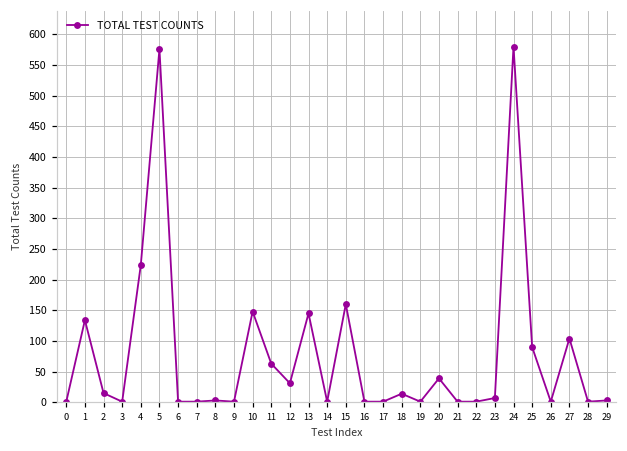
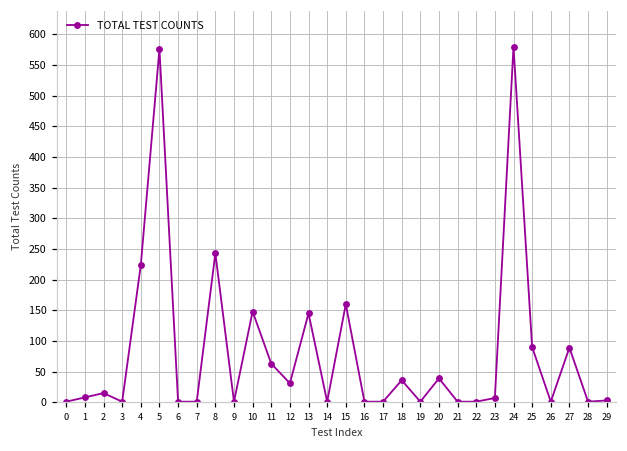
  {
    "0": 0,
-   "1": 130,
+   "1": 10,
    "2": 20,
    "3": 0,
    "4": 220,
    "5": 580,
    "6": 0,
    "7": 0,
-   "8": 0,
+   "8": 240,
    "9": 0,
    "10": 150,
    "11": 60,
    "12": 30,
    "13": 150,
    "14": 0,
    "15": 160,
    "16": 0,
    "17": 0,
-   "18": 10,
+   "18": 40,
    "19": 0,
    "20": 40,
    "21": 0,
    "22": 0,
    "23": 10,
    "24": 580,
    "25": 90,
    "26": 0,
-   "27": 100,
+   "27": 90,
    "28": 0,
    "29": 0
  }
